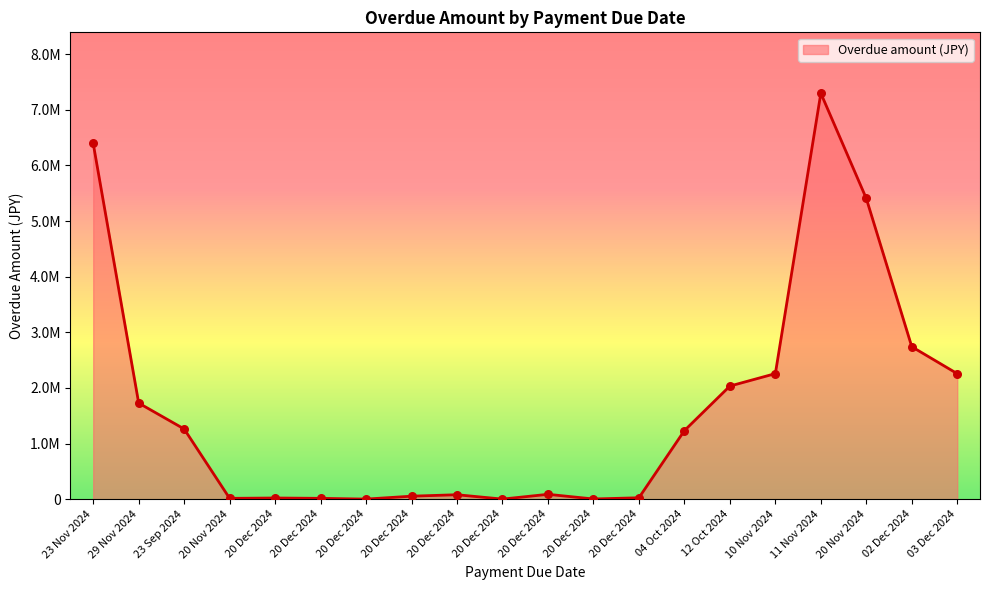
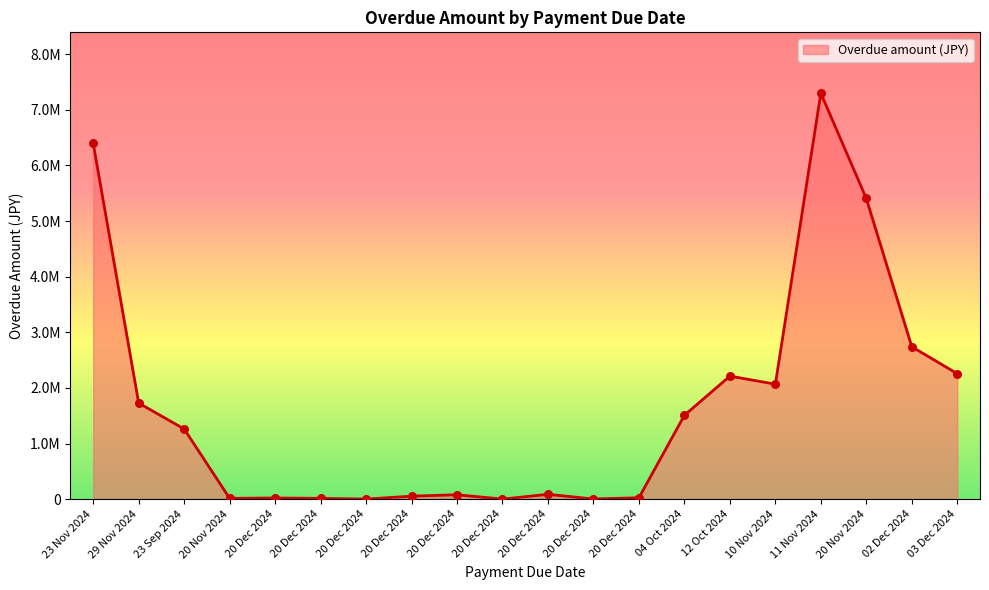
  {
    "23 Nov 2024": 6400000,
    "29 Nov 2024": 1700000,
    "23 Sep 2024": 1300000,
-   "04 Oct 2024": 1200000,
-   "12 Oct 2024": 2000000,
-   "10 Nov 2024": 2300000,
+   "04 Oct 2024": 1500000,
+   "12 Oct 2024": 2200000,
+   "10 Nov 2024": 2100000,
    "11 Nov 2024": 7300000,
    "02 Dec 2024": 2700000,
    "03 Dec 2024": 2300000
  }
